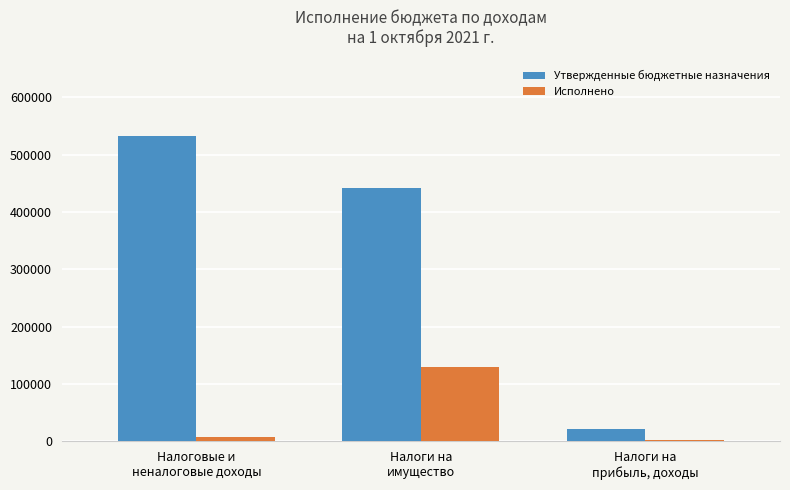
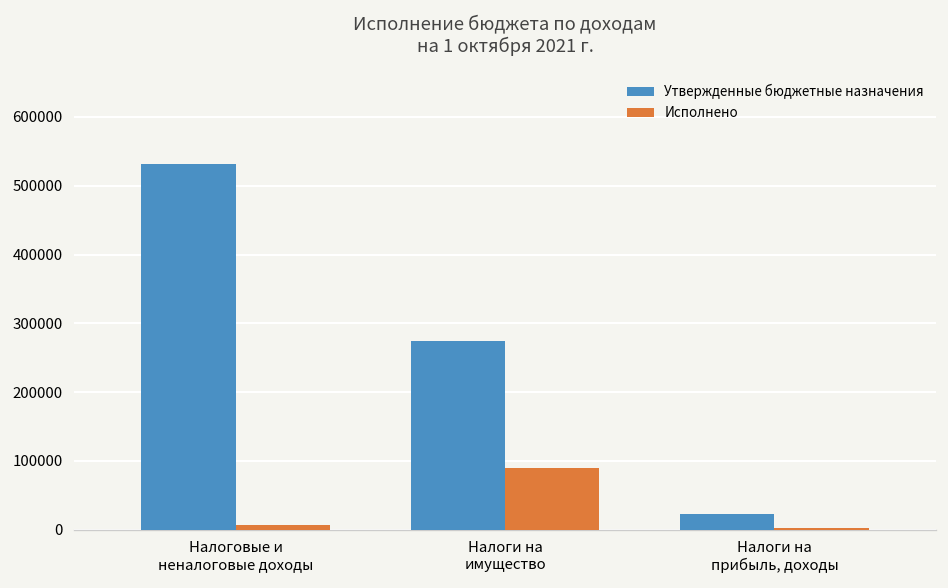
  {
    "Утвержденные бюджетные назначения": {
      "Налоговые и неналоговые доходы": 530000,
-     "Налоги на имущество": 440000,
+     "Налоги на имущество": 280000,
      "Налоги на прибыль, доходы": 20000
    },
    "Исполнено": {
      "Налоговые и неналоговые доходы": 10000,
-     "Налоги на имущество": 130000
+     "Налоги на имущество": 90000
    }
  }
